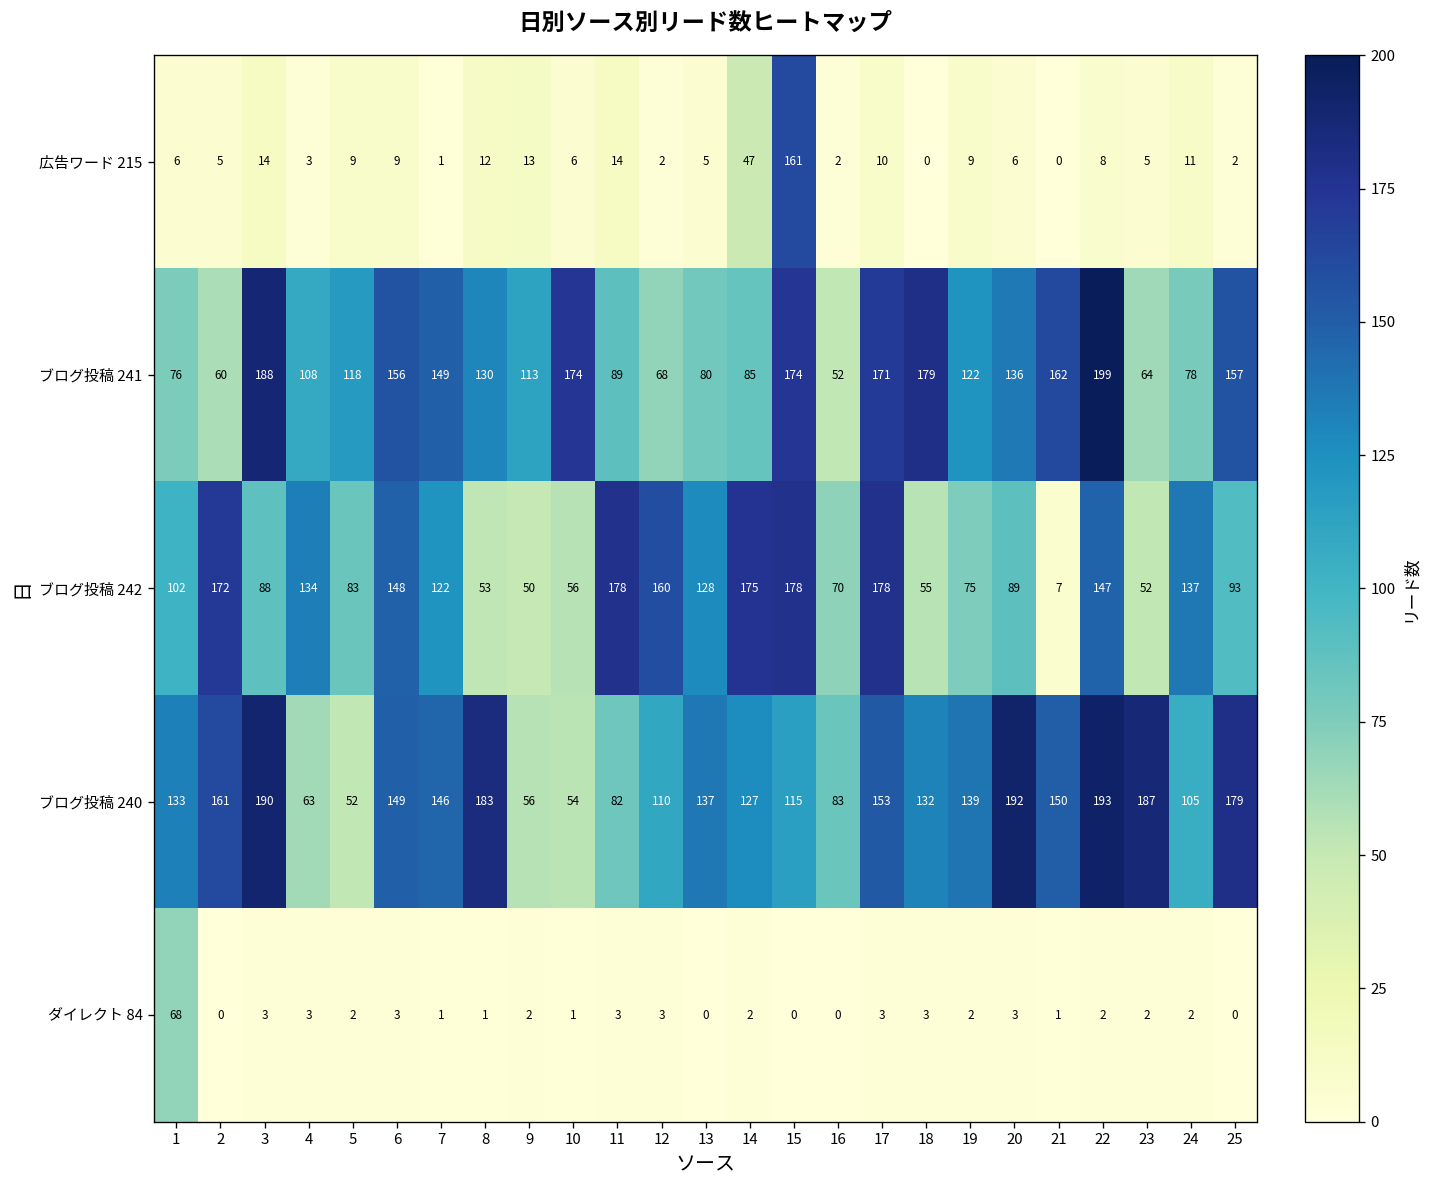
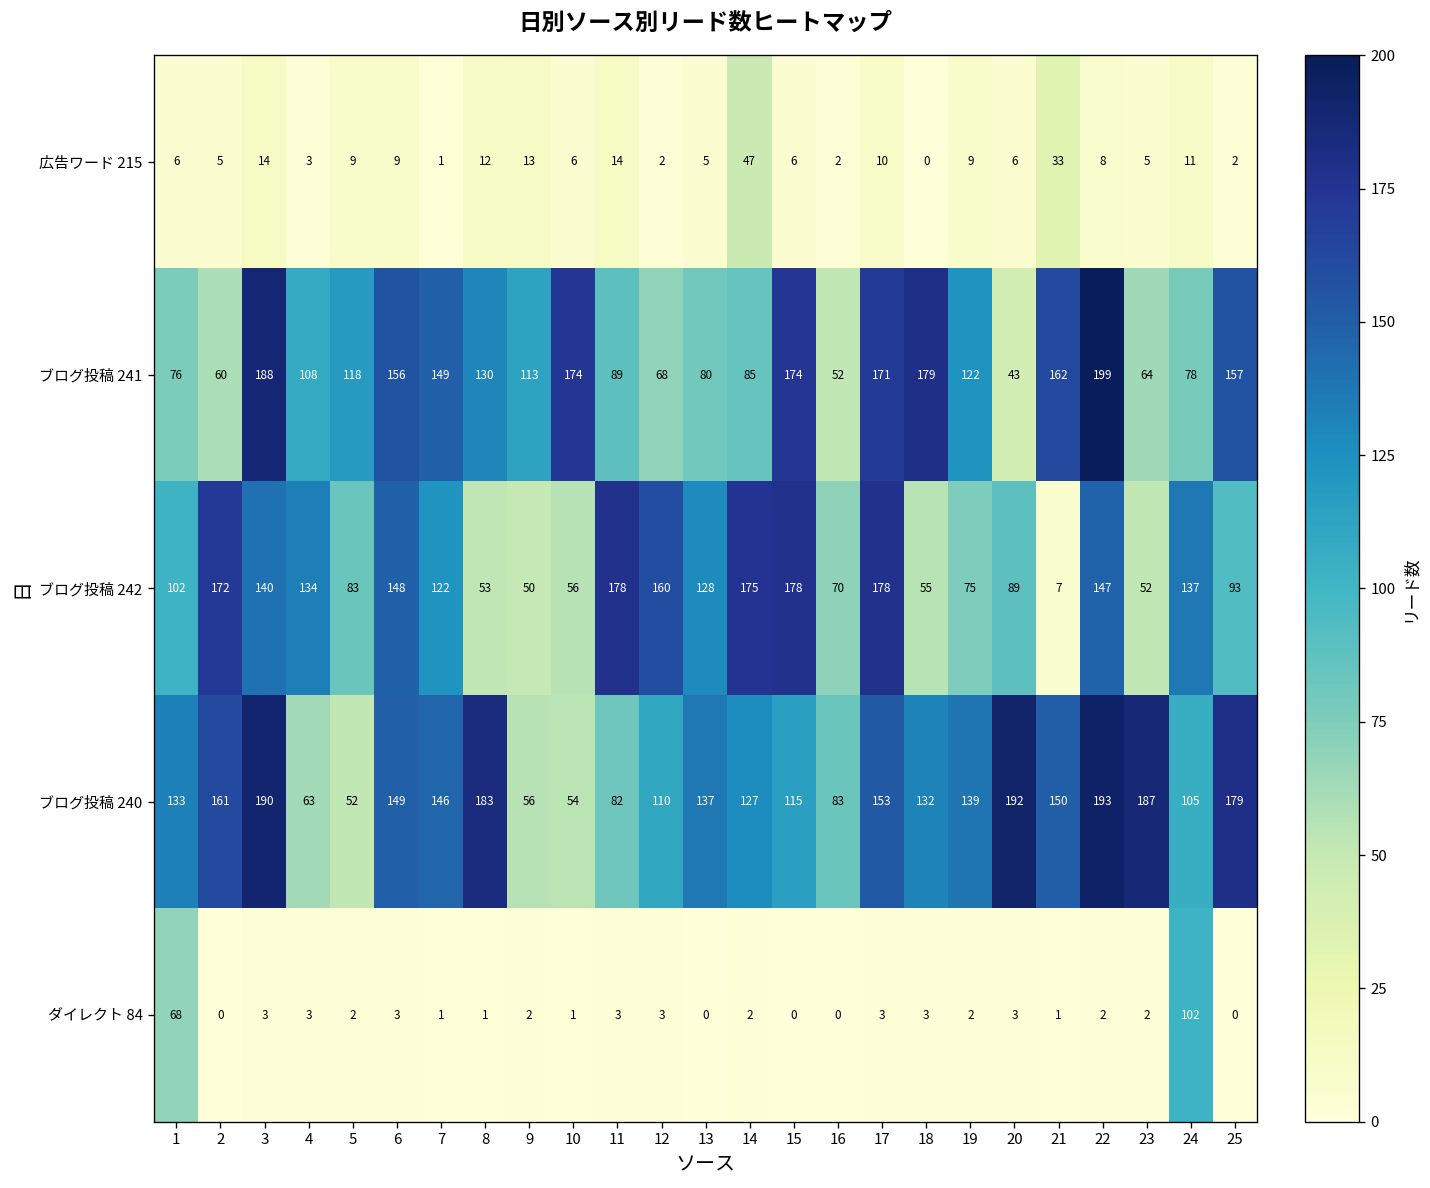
  {
    "広告ワード 215": {
      "1": 6,
      "2": 5,
      "3": 14,
      "4": 3,
      "5": 9,
      "6": 9,
      "7": 1,
      "8": 12,
      "9": 13,
      "10": 6,
      "11": 14,
      "12": 2,
      "13": 5,
      "14": 47,
-     "15": 161,
+     "15": 6,
      "16": 2,
      "17": 10,
      "18": 0,
      "19": 9,
      "20": 6,
-     "21": 0,
+     "21": 33,
      "22": 8,
      "23": 5,
      "24": 11,
      "25": 2
    },
    "ブログ投稿 241": {
      "1": 76,
      "2": 60,
      "3": 188,
      "4": 108,
      "5": 118,
      "6": 156,
      "7": 149,
      "8": 130,
      "9": 113,
      "10": 174,
      "11": 89,
      "12": 68,
      "13": 80,
      "14": 85,
      "15": 174,
      "16": 52,
      "17": 171,
      "18": 179,
      "19": 122,
-     "20": 136,
+     "20": 43,
      "21": 162,
      "22": 199,
      "23": 64,
      "24": 78,
      "25": 157
    },
    "ブログ投稿 242": {
      "1": 102,
      "2": 172,
-     "3": 88,
+     "3": 140,
      "4": 134,
      "5": 83,
      "6": 148,
      "7": 122,
      "8": 53,
      "9": 50,
      "10": 56,
      "11": 178,
      "12": 160,
      "13": 128,
      "14": 175,
      "15": 178,
      "16": 70,
      "17": 178,
      "18": 55,
      "19": 75,
      "20": 89,
      "21": 7,
      "22": 147,
      "23": 52,
      "24": 137,
      "25": 93
    },
    "ブログ投稿 240": {
      "1": 133,
      "2": 161,
      "3": 190,
      "4": 63,
      "5": 52,
      "6": 149,
      "7": 146,
      "8": 183,
      "9": 56,
      "10": 54,
      "11": 82,
      "12": 110,
      "13": 137,
      "14": 127,
      "15": 115,
      "16": 83,
      "17": 153,
      "18": 132,
      "19": 139,
      "20": 192,
      "21": 150,
      "22": 193,
      "23": 187,
      "24": 105,
      "25": 179
    },
    "ダイレクト 84": {
      "1": 68,
      "2": 0,
      "3": 3,
      "4": 3,
      "5": 2,
      "6": 3,
      "7": 1,
      "8": 1,
      "9": 2,
      "10": 1,
      "11": 3,
      "12": 3,
      "13": 0,
      "14": 2,
      "15": 0,
      "16": 0,
      "17": 3,
      "18": 3,
      "19": 2,
      "20": 3,
      "21": 1,
      "22": 2,
      "23": 2,
-     "24": 2,
+     "24": 102,
      "25": 0
    }
  }
